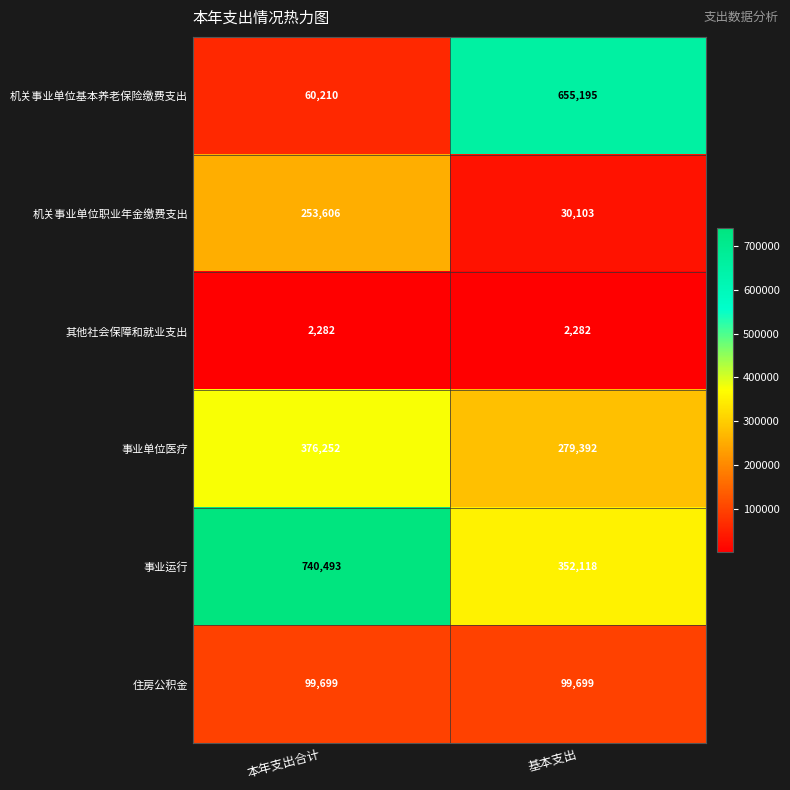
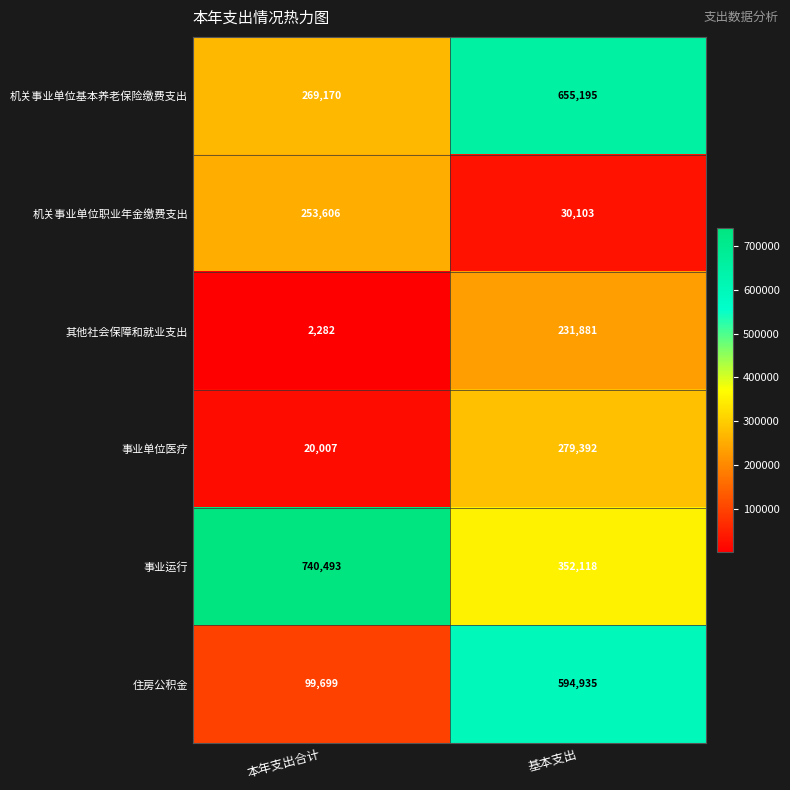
  {
    "机关事业单位基本养老保险缴费支出": {
-     "本年支出合计": "60,210",
+     "本年支出合计": "269,170",
      "基本支出": "655,195"
    },
    "机关事业单位职业年金缴费支出": {
      "本年支出合计": "253,606",
      "基本支出": "30,103"
    },
    "其他社会保障和就业支出": {
      "本年支出合计": "2,282",
-     "基本支出": "2,282"
+     "基本支出": "231,881"
    },
    "事业单位医疗": {
-     "本年支出合计": "376,252",
+     "本年支出合计": "20,007",
      "基本支出": "279,392"
    },
    "事业运行": {
      "本年支出合计": "740,493",
      "基本支出": "352,118"
    },
    "住房公积金": {
      "本年支出合计": "99,699",
-     "基本支出": "99,699"
+     "基本支出": "594,935"
    }
  }
